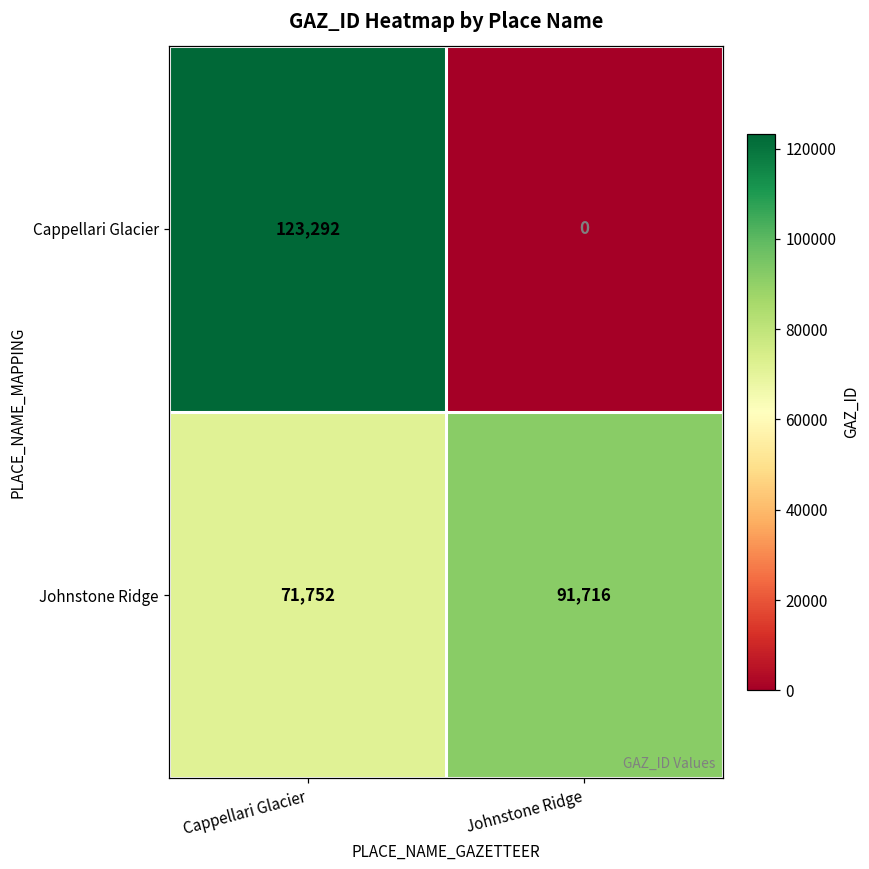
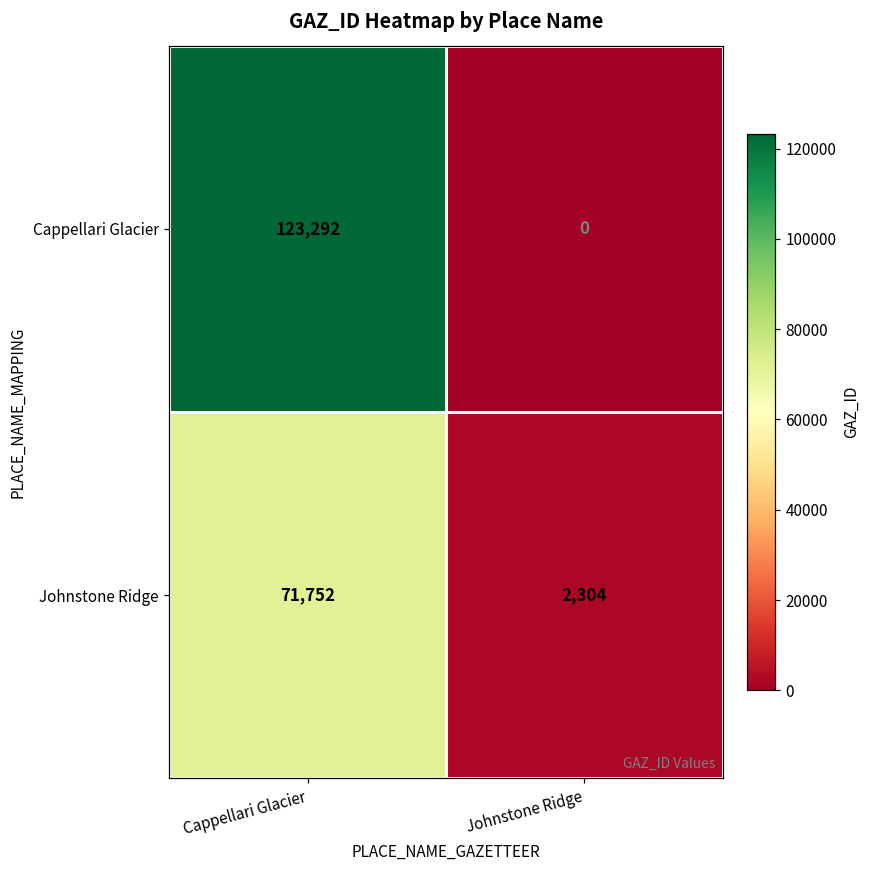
  {
    "Cappellari Glacier": {
      "Cappellari Glacier": "123,292",
      "Johnstone Ridge": "0"
    },
    "Johnstone Ridge": {
      "Cappellari Glacier": "71,752",
-     "Johnstone Ridge": "91,716"
+     "Johnstone Ridge": "2,304"
    }
  }
